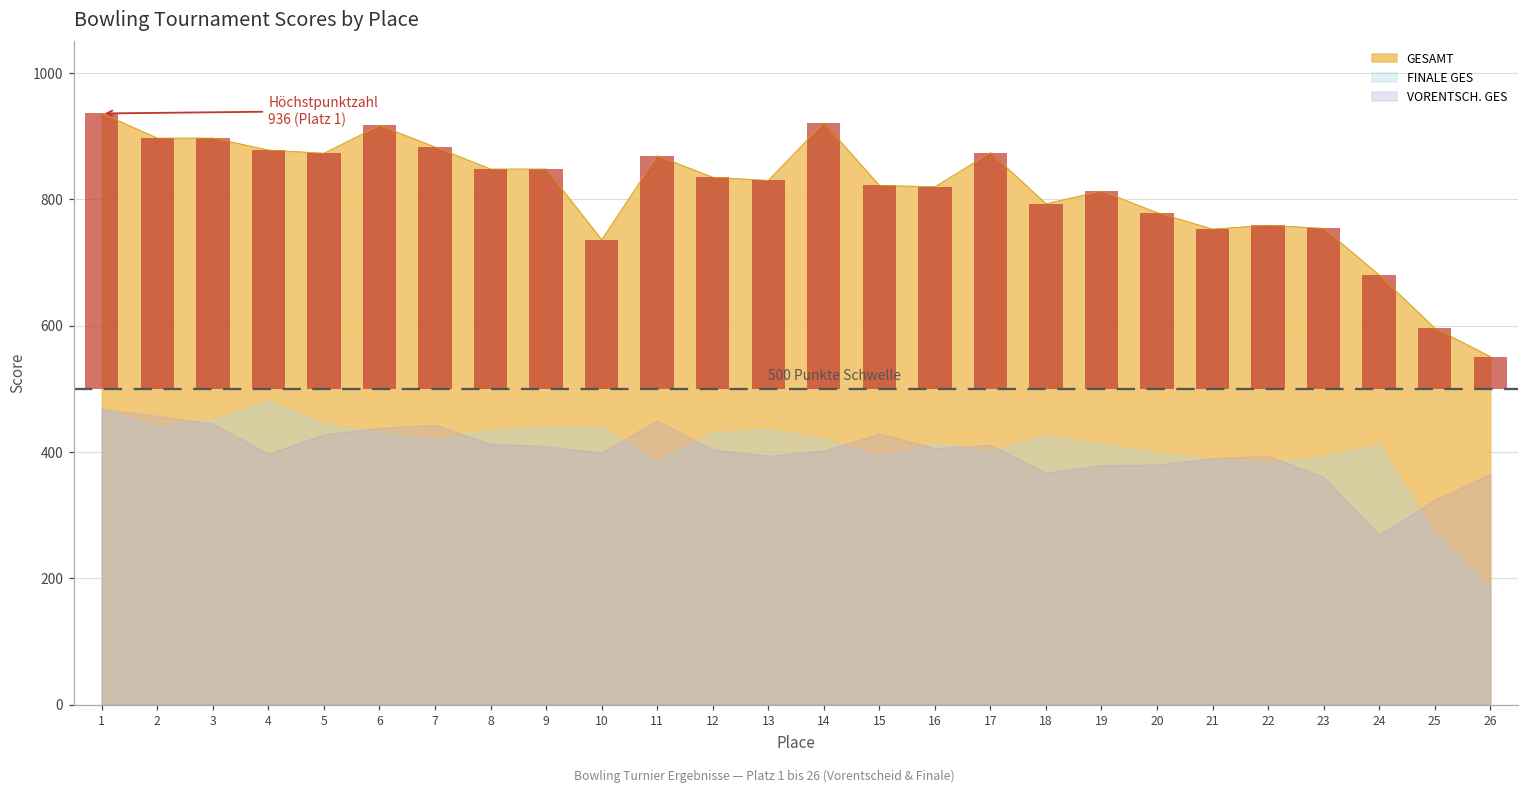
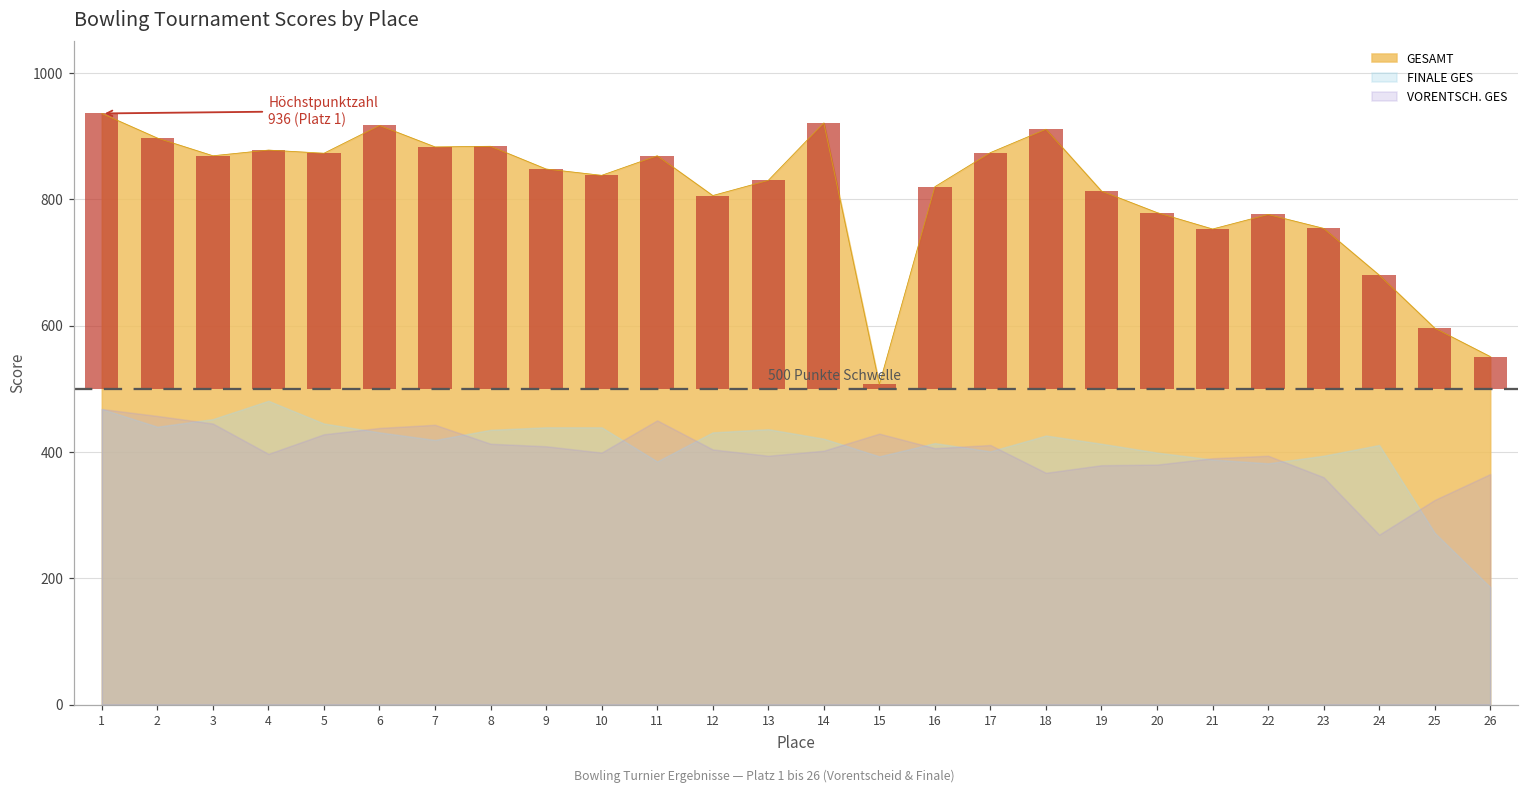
  {
    "GESAMT": {
      "1": 940,
      "2": 900,
-     "3": 900,
+     "3": 870,
      "4": 880,
      "5": 870,
      "7": 880,
-     "8": 850,
+     "8": 880,
      "9": 850,
-     "10": 740,
+     "10": 840,
      "11": 870,
-     "12": 840,
+     "12": 810,
      "13": 830,
      "14": 920,
-     "15": 820,
+     "15": 510,
      "16": 820,
      "17": 870,
-     "18": 790,
+     "18": 910,
      "19": 810,
      "20": 780,
      "21": 750,
-     "22": 760,
+     "22": 780,
      "23": 750,
      "24": 680,
      "25": 600,
      "26": 550
    }
  }
